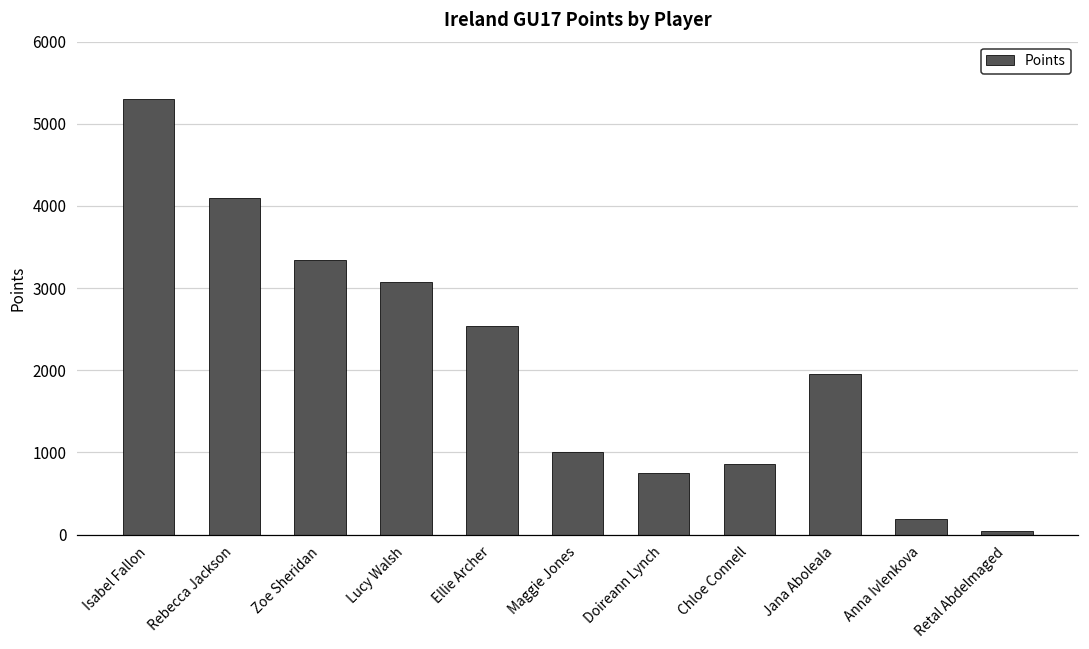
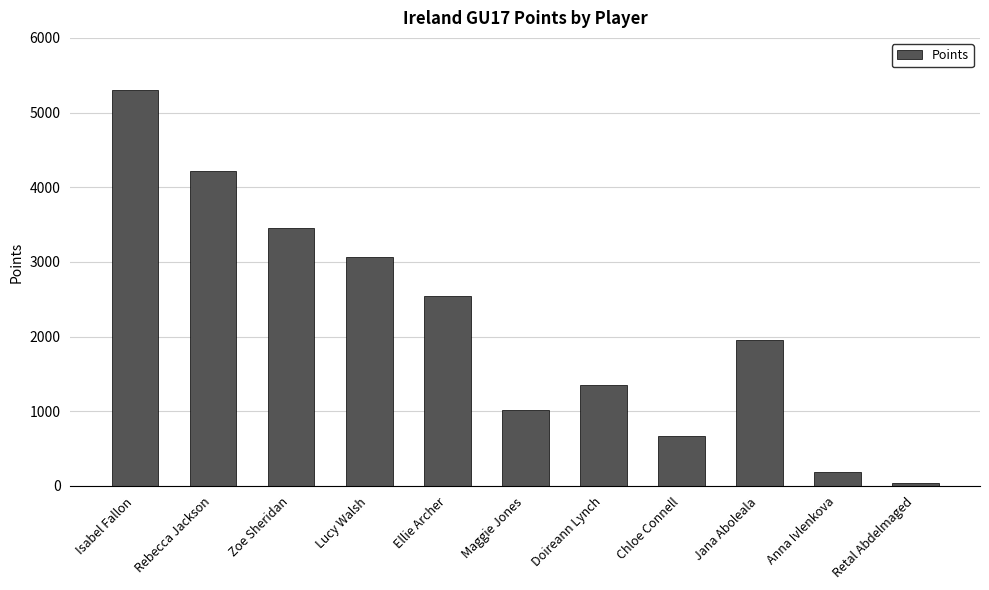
  {
    "Isabel Fallon": 5300,
-   "Rebecca Jackson": 4100,
-   "Zoe Sheridan": 3300,
+   "Rebecca Jackson": 4200,
+   "Zoe Sheridan": 3500,
    "Lucy Walsh": 3100,
    "Ellie Archer": 2500,
    "Maggie Jones": 1000,
-   "Doireann Lynch": 800,
-   "Chloe Connell": 900,
+   "Doireann Lynch": 1400,
+   "Chloe Connell": 700,
    "Jana Aboleala": 2000,
    "Anna Ivlenkova": 200,
    "Retal Abdelmaged": 0
  }
